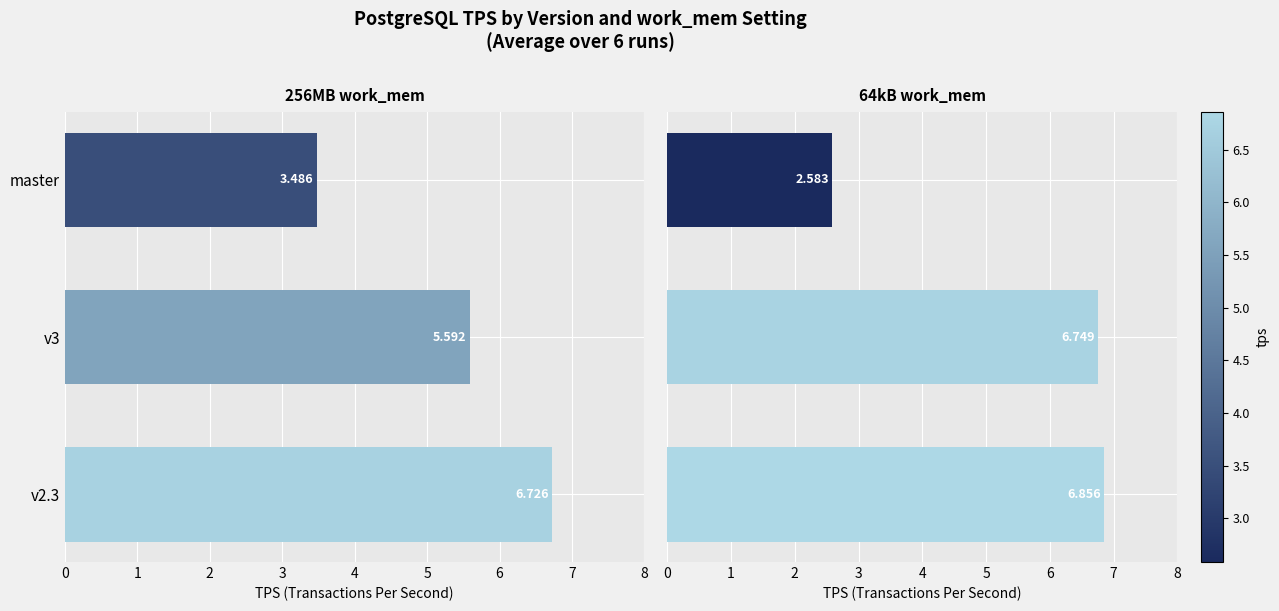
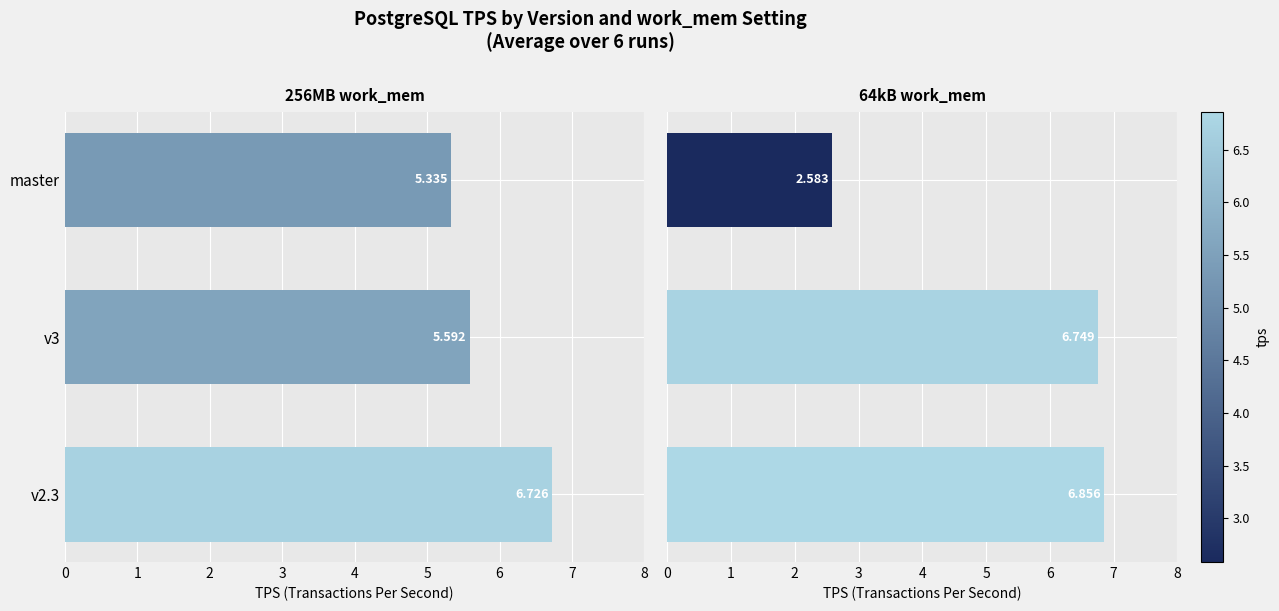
  {
    "256MB work_mem": {
-     "master": 3.486,
+     "master": 5.335,
      "v3": 5.592,
      "v2.3": 6.726
    }
  }
